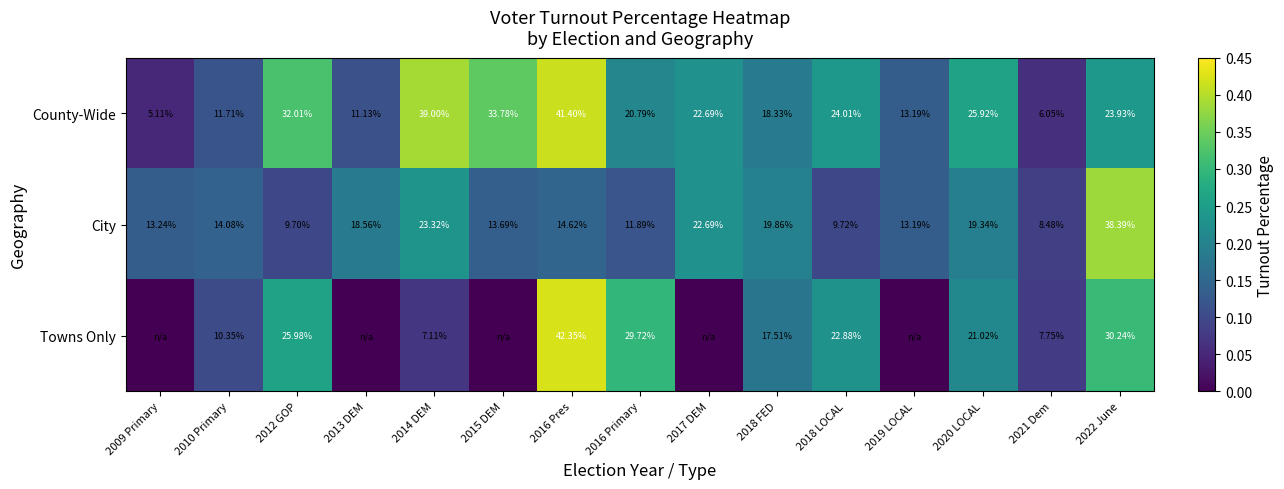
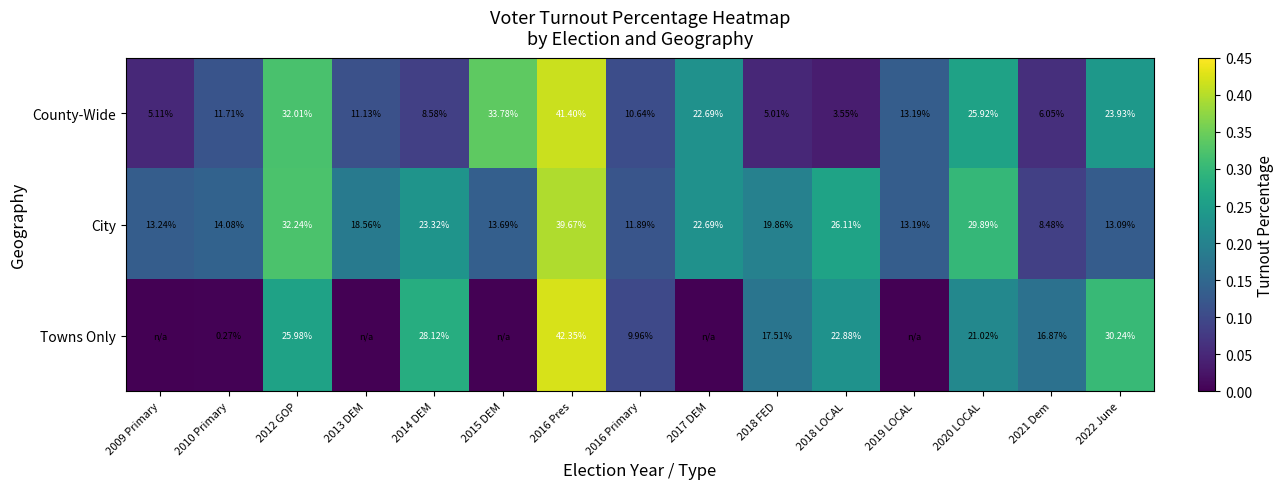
  {
    "County-Wide": {
      "2009 Primary": "5.11%",
      "2010 Primary": "11.71%",
      "2012 GOP": "32.01%",
      "2013 DEM": "11.13%",
-     "2014 DEM": "39.00%",
+     "2014 DEM": "8.58%",
      "2015 DEM": "33.78%",
      "2016 Pres": "41.40%",
-     "2016 Primary": "20.79%",
+     "2016 Primary": "10.64%",
      "2017 DEM": "22.69%",
-     "2018 FED": "18.33%",
-     "2018 LOCAL": "24.01%",
+     "2018 FED": "5.01%",
+     "2018 LOCAL": "3.55%",
      "2019 LOCAL": "13.19%",
      "2020 LOCAL": "25.92%",
      "2021 Dem": "6.05%",
      "2022 June": "23.93%"
    },
    "City": {
      "2009 Primary": "13.24%",
      "2010 Primary": "14.08%",
-     "2012 GOP": "9.70%",
+     "2012 GOP": "32.24%",
      "2013 DEM": "18.56%",
      "2014 DEM": "23.32%",
      "2015 DEM": "13.69%",
-     "2016 Pres": "14.62%",
+     "2016 Pres": "39.67%",
      "2016 Primary": "11.89%",
      "2017 DEM": "22.69%",
      "2018 FED": "19.86%",
-     "2018 LOCAL": "9.72%",
+     "2018 LOCAL": "26.11%",
      "2019 LOCAL": "13.19%",
-     "2020 LOCAL": "19.34%",
+     "2020 LOCAL": "29.89%",
      "2021 Dem": "8.48%",
-     "2022 June": "38.39%"
+     "2022 June": "13.09%"
    },
    "Towns Only": {
-     "2010 Primary": "10.35%",
+     "2010 Primary": "0.27%",
      "2012 GOP": "25.98%",
-     "2014 DEM": "7.11%",
+     "2014 DEM": "28.12%",
      "2016 Pres": "42.35%",
-     "2016 Primary": "29.72%",
+     "2016 Primary": "9.96%",
      "2018 FED": "17.51%",
      "2018 LOCAL": "22.88%",
      "2020 LOCAL": "21.02%",
-     "2021 Dem": "7.75%",
+     "2021 Dem": "16.87%",
      "2022 June": "30.24%"
    }
  }
